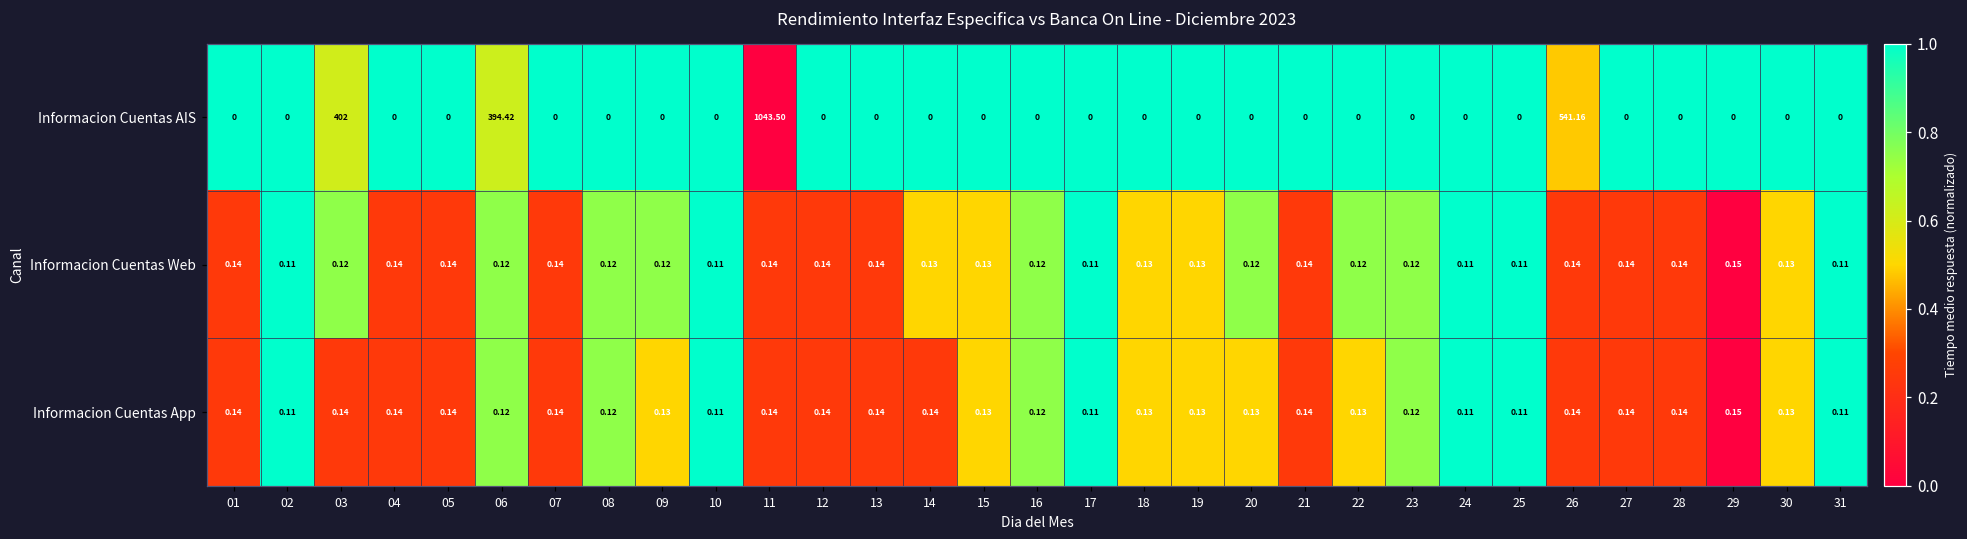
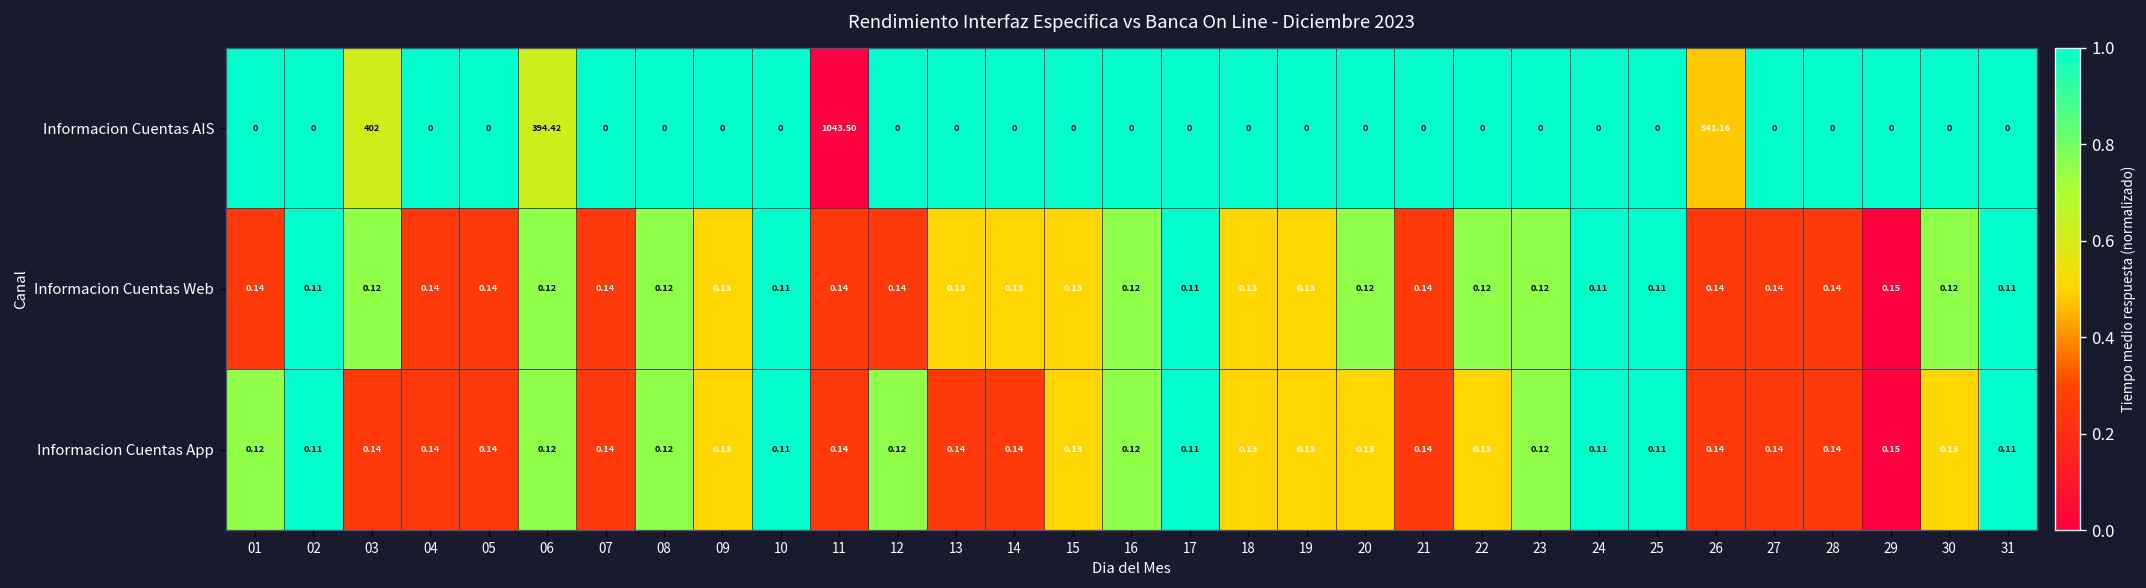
  {
    "Informacion Cuentas AIS": {
      "01": 0,
      "02": 0,
      "03": 402,
      "04": 0,
      "05": 0,
      "06": 394.42,
      "07": 0,
      "08": 0,
      "09": 0,
      "10": 0,
      "11": 1043.50,
      "12": 0,
      "13": 0,
      "14": 0,
      "15": 0,
      "16": 0,
      "17": 0,
      "18": 0,
      "19": 0,
      "20": 0,
      "21": 0,
      "22": 0,
      "23": 0,
      "24": 0,
      "25": 0,
      "26": 541.16,
      "27": 0,
      "28": 0,
      "29": 0,
      "30": 0,
      "31": 0
    },
    "Informacion Cuentas Web": {
      "01": 0.14,
      "02": 0.11,
      "03": 0.12,
      "04": 0.14,
      "05": 0.14,
      "06": 0.12,
      "07": 0.14,
      "08": 0.12,
-     "09": 0.12,
+     "09": 0.13,
      "10": 0.11,
      "11": 0.14,
      "12": 0.14,
-     "13": 0.14,
+     "13": 0.13,
      "14": 0.13,
      "15": 0.13,
      "16": 0.12,
      "17": 0.11,
      "18": 0.13,
      "19": 0.13,
      "20": 0.12,
      "21": 0.14,
      "22": 0.12,
      "23": 0.12,
      "24": 0.11,
      "25": 0.11,
      "26": 0.14,
      "27": 0.14,
      "28": 0.14,
      "29": 0.15,
-     "30": 0.13,
+     "30": 0.12,
      "31": 0.11
    },
    "Informacion Cuentas App": {
-     "01": 0.14,
+     "01": 0.12,
      "02": 0.11,
      "03": 0.14,
      "04": 0.14,
      "05": 0.14,
      "06": 0.12,
      "07": 0.14,
      "08": 0.12,
      "09": 0.13,
      "10": 0.11,
      "11": 0.14,
-     "12": 0.14,
+     "12": 0.12,
      "13": 0.14,
      "14": 0.14,
      "15": 0.13,
      "16": 0.12,
      "17": 0.11,
      "18": 0.13,
      "19": 0.13,
      "20": 0.13,
      "21": 0.14,
      "22": 0.13,
      "23": 0.12,
      "24": 0.11,
      "25": 0.11,
      "26": 0.14,
      "27": 0.14,
      "28": 0.14,
      "29": 0.15,
      "30": 0.13,
      "31": 0.11
    }
  }
